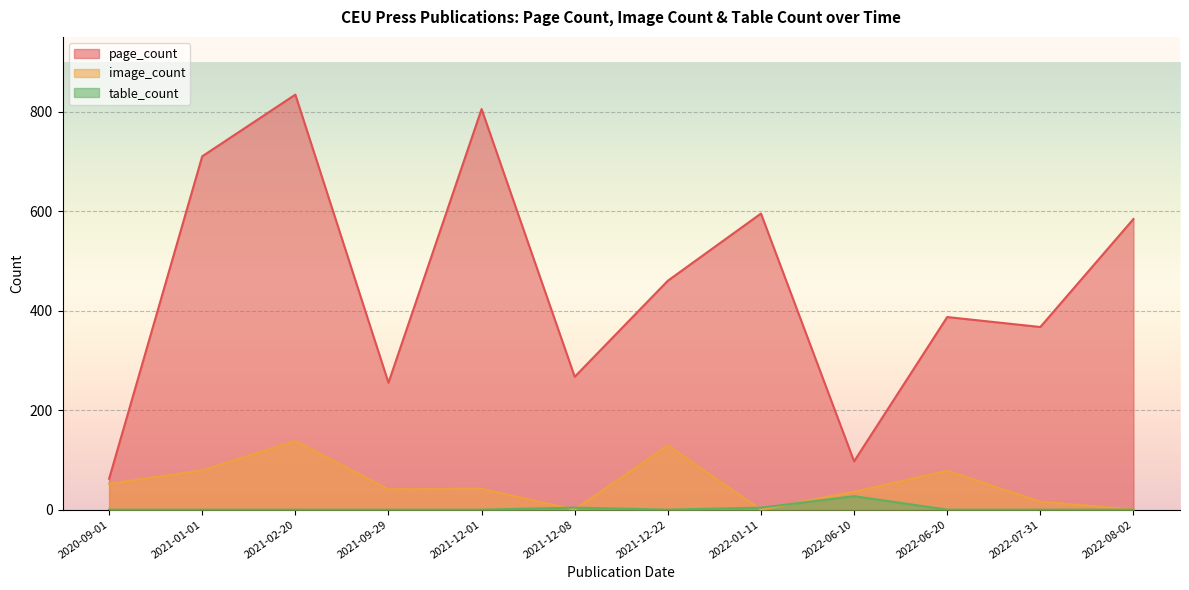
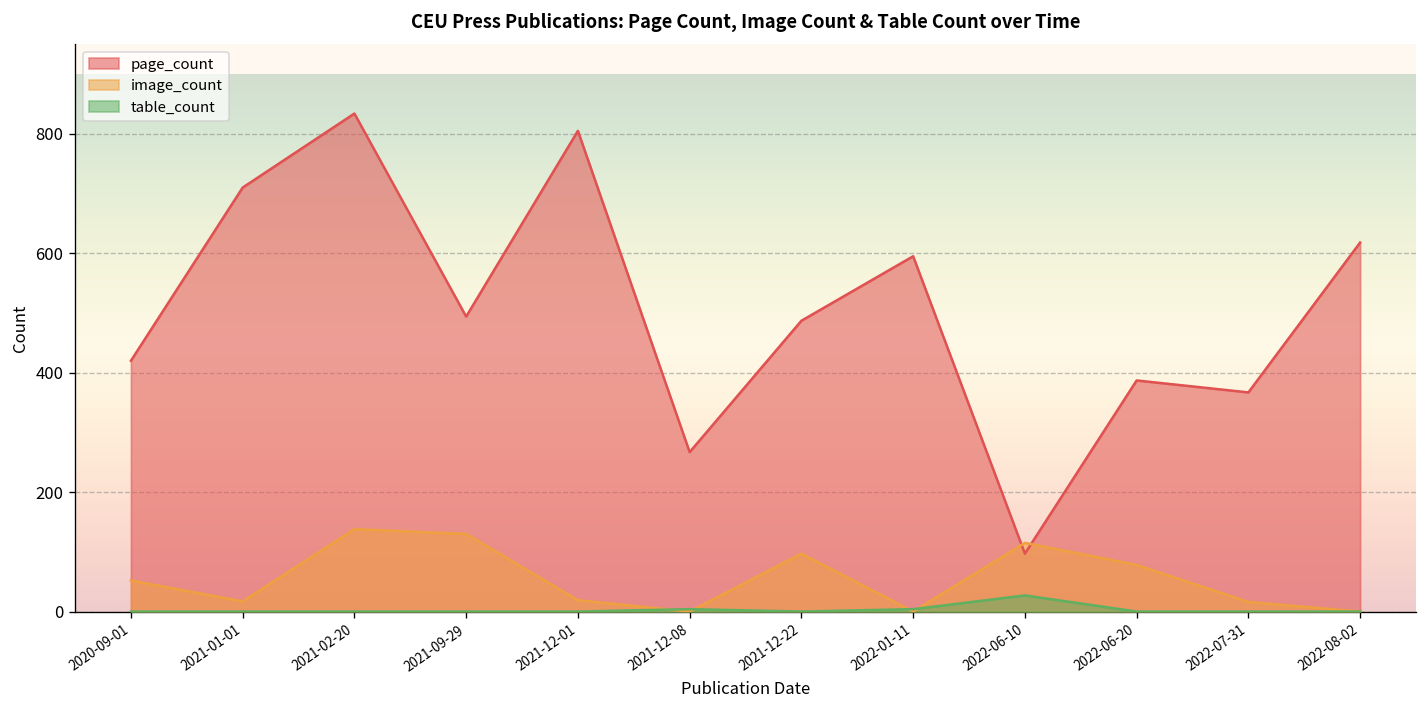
  {
    "page_count": {
-     "2020-09-01": 60,
+     "2020-09-01": 420,
      "2021-01-01": 710,
      "2021-02-20": 830,
-     "2021-09-29": 260,
+     "2021-09-29": 490,
      "2021-12-01": 810,
      "2021-12-08": 270,
-     "2021-12-22": 460,
+     "2021-12-22": 490,
      "2022-01-11": 600,
      "2022-06-10": 100,
      "2022-06-20": 390,
      "2022-07-31": 370,
-     "2022-08-02": 580
+     "2022-08-02": 620
    },
    "image_count": {
      "2020-09-01": 50,
-     "2021-01-01": 80,
+     "2021-01-01": 20,
      "2021-02-20": 140,
-     "2021-09-29": 40,
-     "2021-12-01": 40,
-     "2021-12-22": 130,
-     "2022-06-10": 40,
+     "2021-09-29": 130,
+     "2021-12-01": 20,
+     "2021-12-22": 100,
+     "2022-06-10": 120,
      "2022-06-20": 80,
      "2022-07-31": 20
    },
    "table_count": {
      "2020-09-01": 0,
      "2021-01-01": 0,
      "2021-02-20": 0,
      "2021-09-29": 0,
      "2021-12-01": 0,
      "2021-12-22": 0,
      "2022-06-10": 30,
      "2022-06-20": 0,
      "2022-07-31": 0
    }
  }
